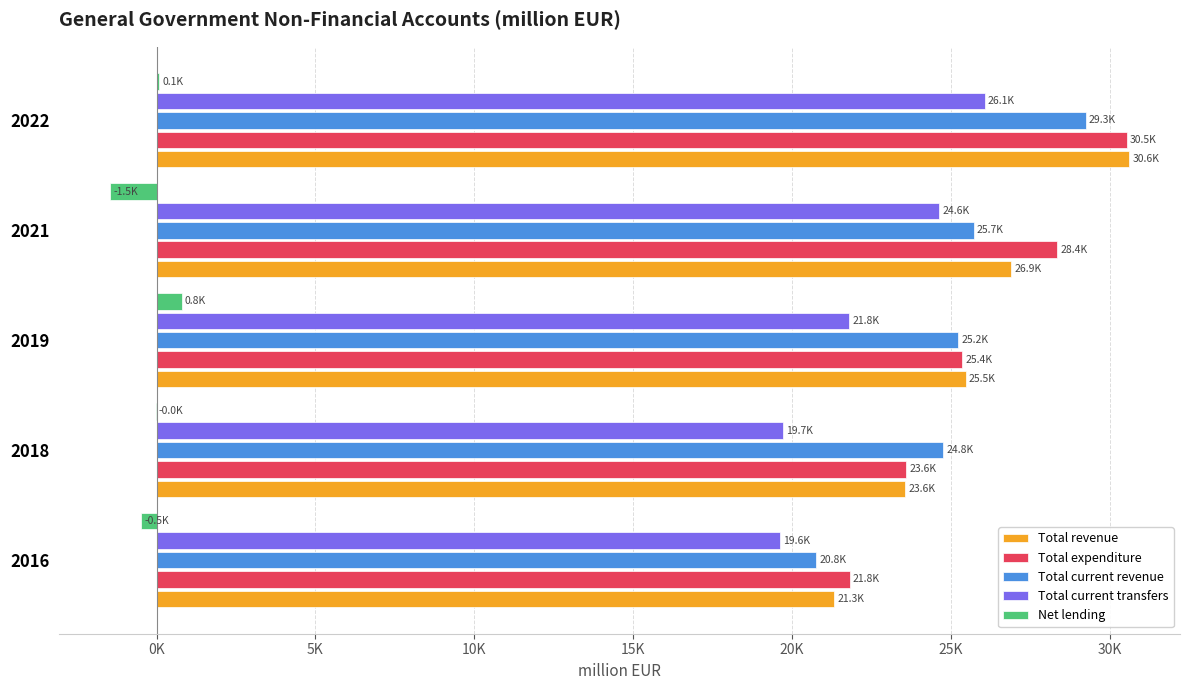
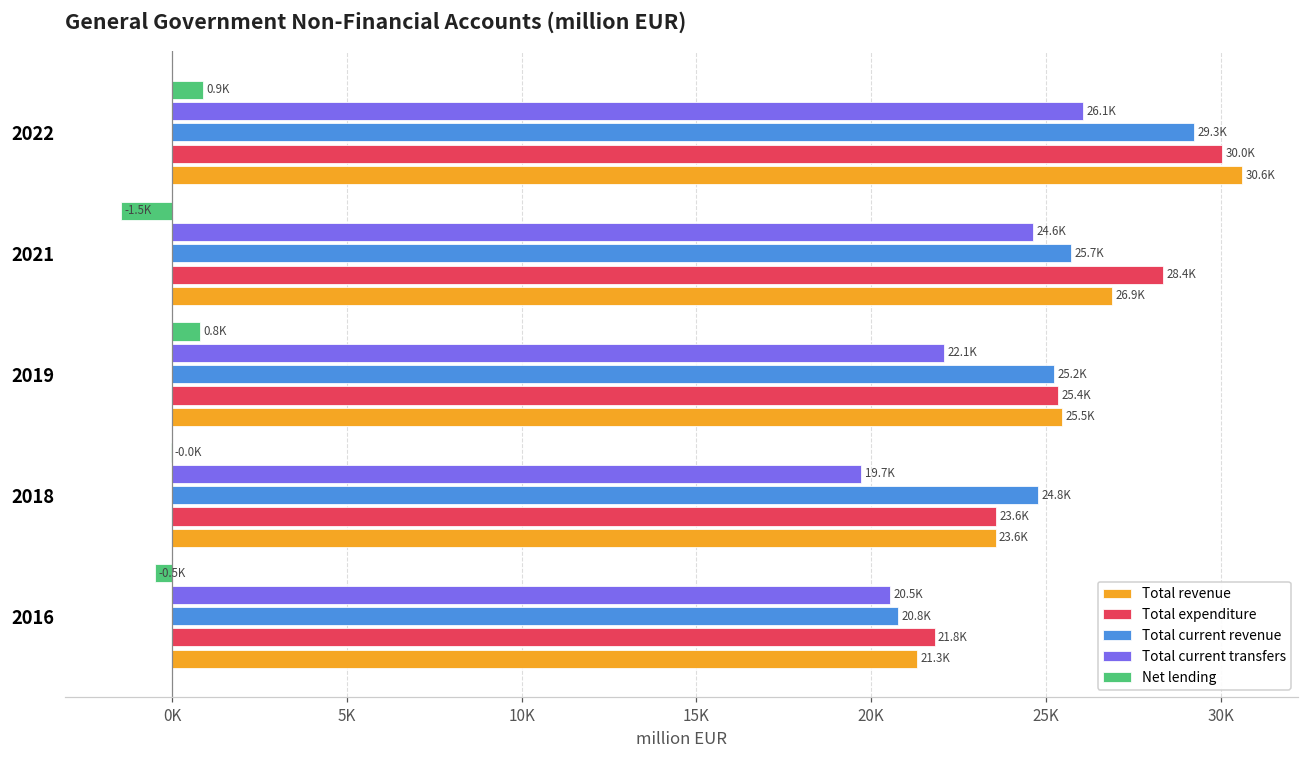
  {
    "Total revenue": {
      "2022": "30.6K",
      "2021": "26.9K",
      "2019": "25.5K",
      "2018": "23.6K",
      "2016": "21.3K"
    },
    "Total expenditure": {
-     "2022": "30.5K",
+     "2022": "30.0K",
      "2021": "28.4K",
      "2019": "25.4K",
      "2018": "23.6K",
      "2016": "21.8K"
    },
    "Total current revenue": {
      "2022": "29.3K",
      "2021": "25.7K",
      "2019": "25.2K",
      "2018": "24.8K",
      "2016": "20.8K"
    },
    "Total current transfers": {
      "2022": "26.1K",
      "2021": "24.6K",
-     "2019": "21.8K",
+     "2019": "22.1K",
      "2018": "19.7K",
-     "2016": "19.6K"
+     "2016": "20.5K"
    },
    "Net lending": {
-     "2022": "0.1K",
+     "2022": "0.9K",
      "2021": "-1.5K",
      "2019": "0.8K",
      "2016": "-0.5K"
    }
  }
